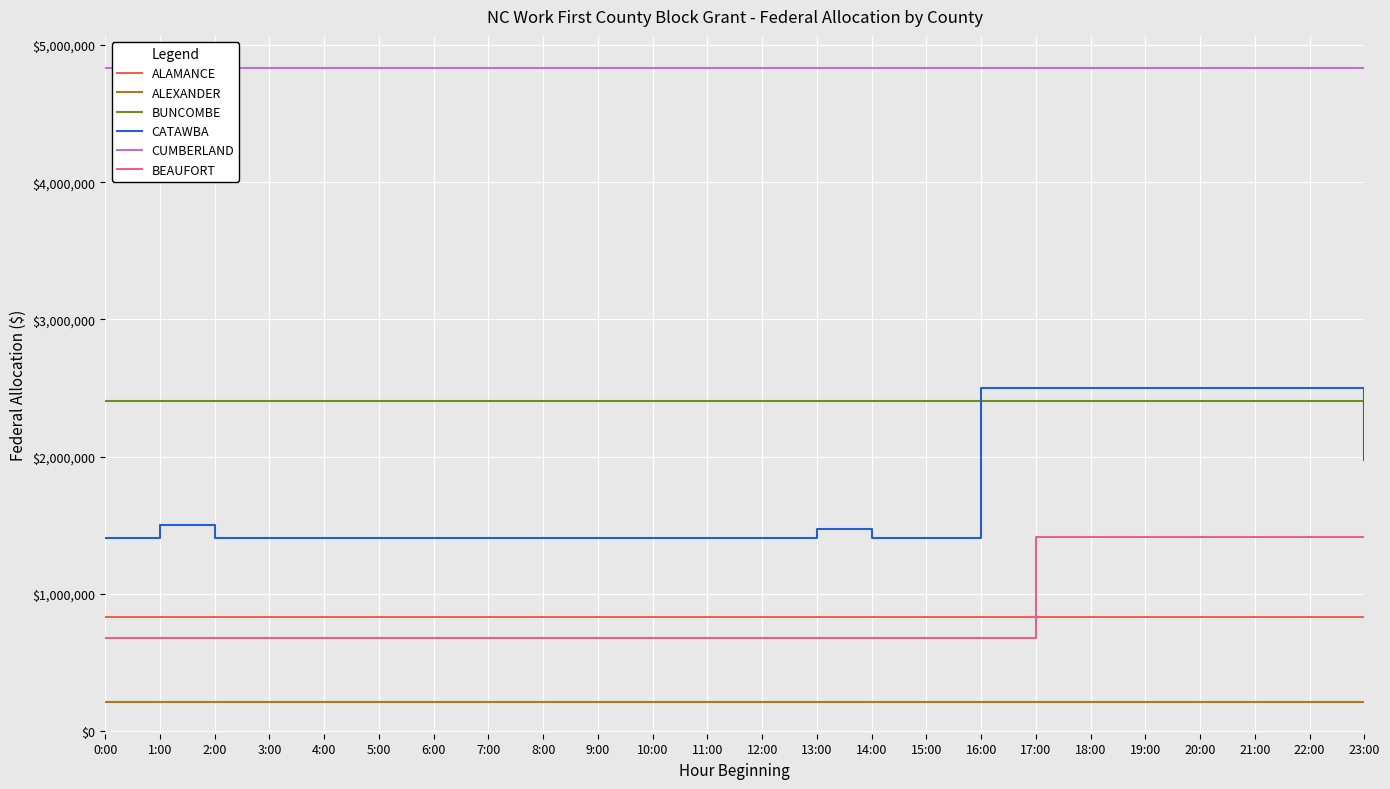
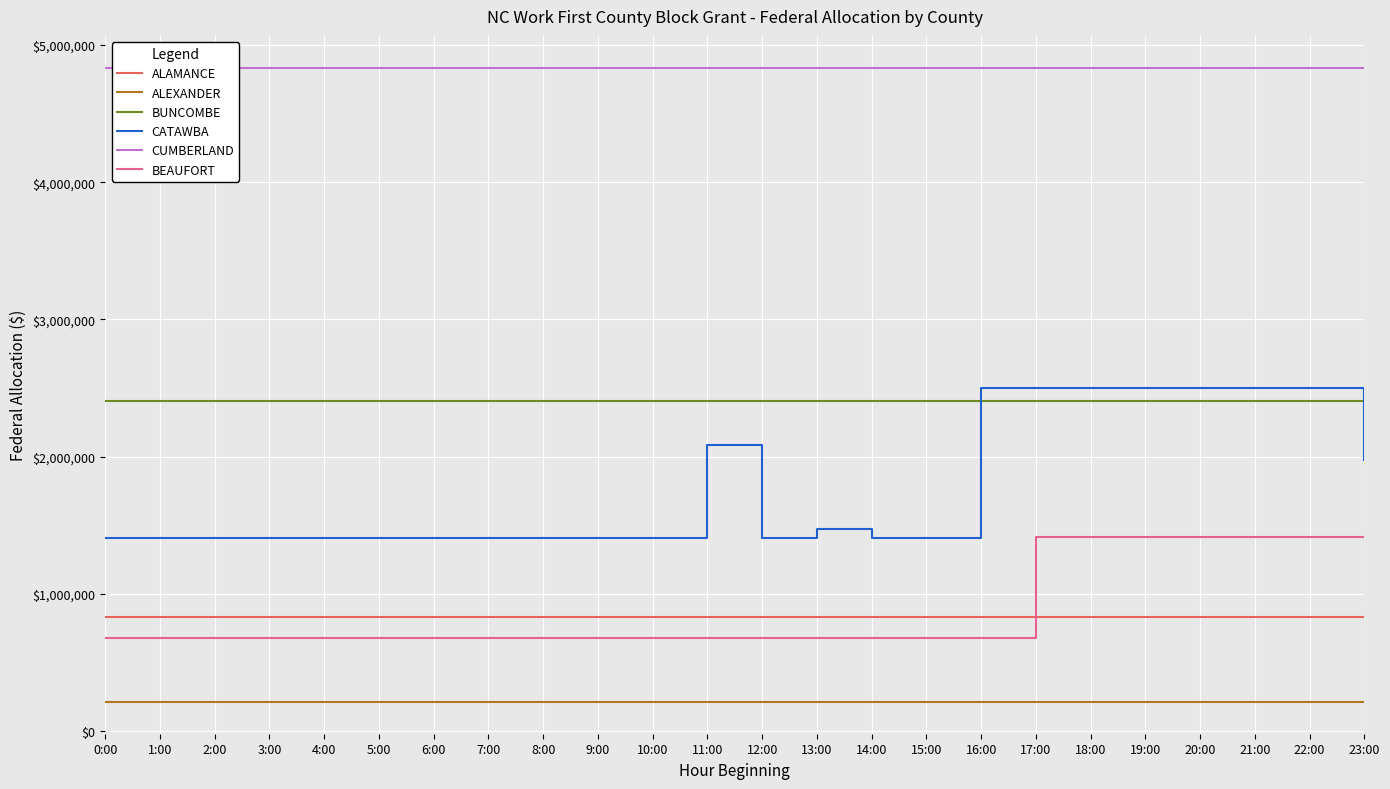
  {
    "ALEXANDER": {
      "0:00": "$210,000",
      "1:00": "$210,000",
      "2:00": "$210,000",
      "3:00": "$210,000",
      "4:00": "$210,000",
      "5:00": "$210,000",
      "6:00": "$210,000",
      "7:00": "$210,000",
      "8:00": "$210,000",
      "9:00": "$210,000",
      "10:00": "$210,000",
      "11:00": "$210,000",
      "12:00": "$210,000",
      "13:00": "$210,000",
      "14:00": "$210,000",
      "15:00": "$210,000",
      "16:00": "$210,000",
      "17:00": "$210,000",
      "18:00": "$210,000",
      "19:00": "$210,000",
      "20:00": "$210,000",
      "21:00": "$210,000",
      "22:00": "$210,000",
      "23:00": "$210,000"
    },
    "BUNCOMBE": {
      "0:00": "$2,400,000",
      "1:00": "$2,400,000",
      "2:00": "$2,400,000",
      "3:00": "$2,400,000",
      "4:00": "$2,400,000",
      "5:00": "$2,400,000",
      "6:00": "$2,400,000",
      "7:00": "$2,400,000",
      "8:00": "$2,400,000",
      "9:00": "$2,400,000",
      "10:00": "$2,400,000",
      "11:00": "$2,400,000",
      "12:00": "$2,400,000",
      "13:00": "$2,400,000",
      "14:00": "$2,400,000",
      "15:00": "$2,400,000",
      "16:00": "$2,400,000",
      "17:00": "$2,400,000",
      "18:00": "$2,400,000",
      "19:00": "$2,400,000",
      "20:00": "$2,400,000",
      "21:00": "$2,400,000",
      "22:00": "$2,400,000",
      "23:00": "$2,400,000"
    },
    "CATAWBA": {
      "0:00": "$1,400,000",
-     "1:00": "$1,500,000",
+     "1:00": "$1,400,000",
      "2:00": "$1,400,000",
      "3:00": "$1,400,000",
      "4:00": "$1,400,000",
      "5:00": "$1,400,000",
      "6:00": "$1,400,000",
      "7:00": "$1,400,000",
      "8:00": "$1,400,000",
      "9:00": "$1,400,000",
      "10:00": "$1,400,000",
-     "11:00": "$1,400,000",
+     "11:00": "$2,090,000",
      "12:00": "$1,400,000",
      "13:00": "$1,470,000",
      "14:00": "$1,400,000",
      "15:00": "$1,400,000",
      "16:00": "$2,500,000",
      "17:00": "$2,500,000",
      "18:00": "$2,500,000",
      "19:00": "$2,500,000",
      "20:00": "$2,500,000",
      "21:00": "$2,500,000",
      "22:00": "$2,500,000",
      "23:00": "$1,980,000"
    },
    "CUMBERLAND": {
      "0:00": "$4,830,000",
      "3:00": "$4,830,000",
      "4:00": "$4,830,000",
      "5:00": "$4,830,000",
      "6:00": "$4,830,000",
      "7:00": "$4,830,000",
      "8:00": "$4,830,000",
      "9:00": "$4,830,000",
      "10:00": "$4,830,000",
      "11:00": "$4,830,000",
      "12:00": "$4,830,000",
      "13:00": "$4,830,000",
      "14:00": "$4,830,000",
      "15:00": "$4,830,000",
      "16:00": "$4,830,000",
      "17:00": "$4,830,000",
      "18:00": "$4,830,000",
      "19:00": "$4,830,000",
      "20:00": "$4,830,000",
      "21:00": "$4,830,000",
      "22:00": "$4,830,000",
      "23:00": "$4,830,000"
    }
  }
